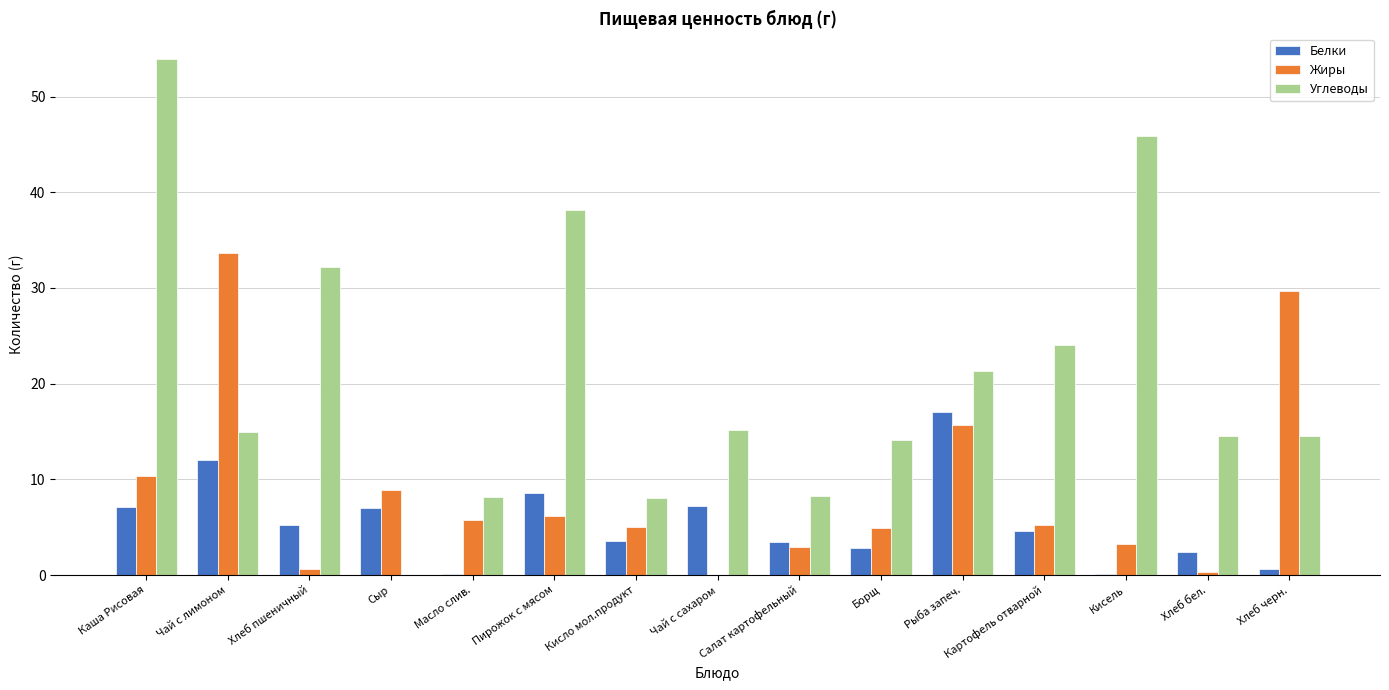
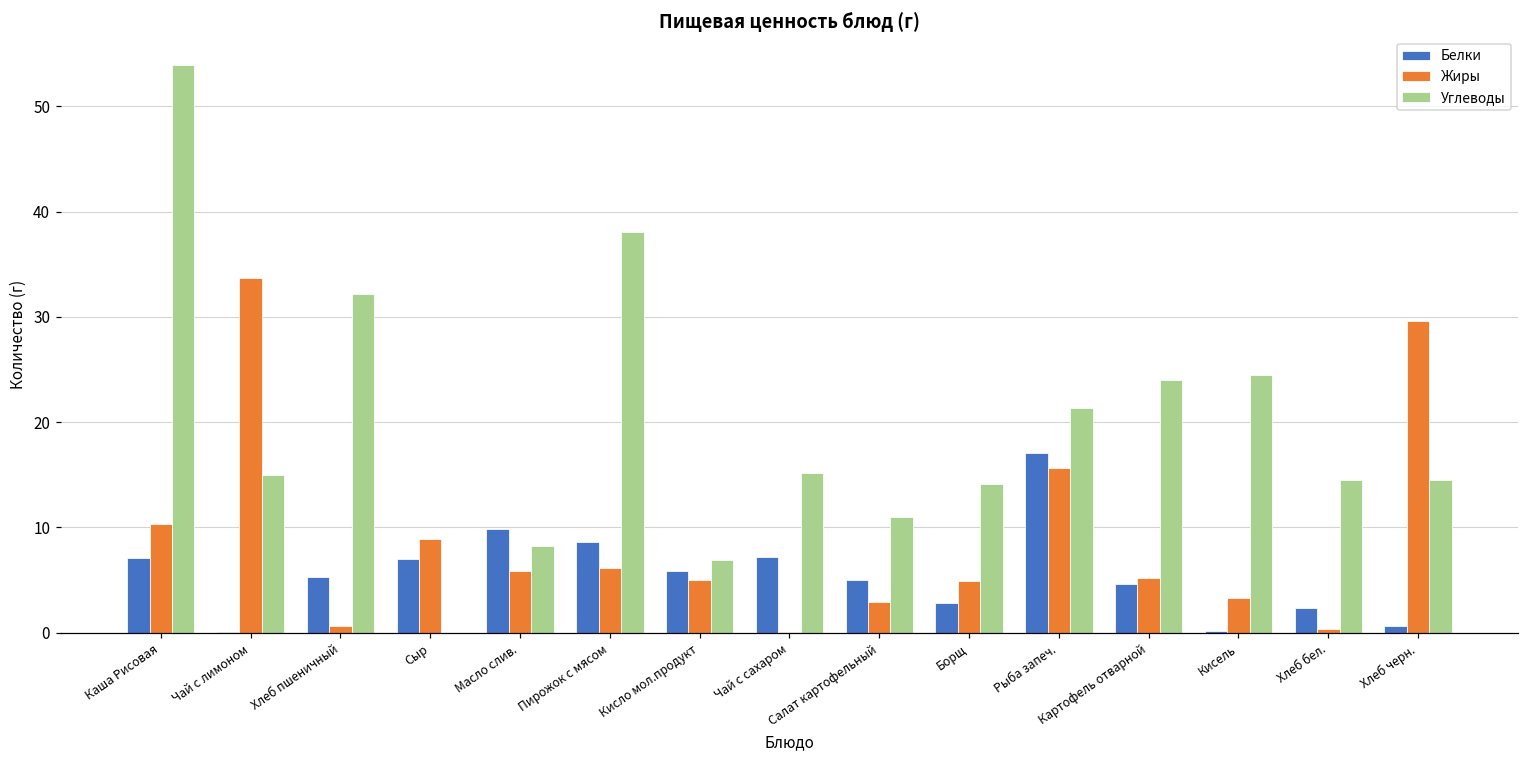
  {
    "Белки": {
      "Каша Рисовая": 7,
-     "Чай с лимоном": 12,
+     "Чай с лимоном": 0,
      "Хлеб пшеничный": 5,
      "Сыр": 7,
-     "Масло слив.": 0,
+     "Масло слив.": 10,
      "Пирожок с мясом": 9,
-     "Кисло мол.продукт": 4,
+     "Кисло мол.продукт": 6,
      "Чай с сахаром": 7,
-     "Салат картофельный": 3,
+     "Салат картофельный": 5,
      "Борщ": 3,
      "Рыба запеч.": 17,
      "Картофель отварной": 5,
      "Хлеб бел.": 2,
      "Хлеб черн.": 1
    },
    "Жиры": {
      "Каша Рисовая": 10,
      "Чай с лимоном": 34,
      "Хлеб пшеничный": 1,
      "Сыр": 9,
      "Масло слив.": 6,
      "Пирожок с мясом": 6,
      "Кисло мол.продукт": 5,
      "Салат картофельный": 3,
      "Борщ": 5,
      "Рыба запеч.": 16,
      "Картофель отварной": 5,
      "Кисель": 3,
      "Хлеб бел.": 0,
      "Хлеб черн.": 30
    },
    "Углеводы": {
      "Каша Рисовая": 54,
      "Чай с лимоном": 15,
      "Хлеб пшеничный": 32,
      "Сыр": 0,
      "Масло слив.": 8,
      "Пирожок с мясом": 38,
-     "Кисло мол.продукт": 8,
+     "Кисло мол.продукт": 7,
      "Чай с сахаром": 15,
-     "Салат картофельный": 8,
+     "Салат картофельный": 11,
      "Борщ": 14,
      "Рыба запеч.": 21,
      "Картофель отварной": 24,
-     "Кисель": 46,
+     "Кисель": 24,
      "Хлеб бел.": 14,
      "Хлеб черн.": 14
    }
  }
